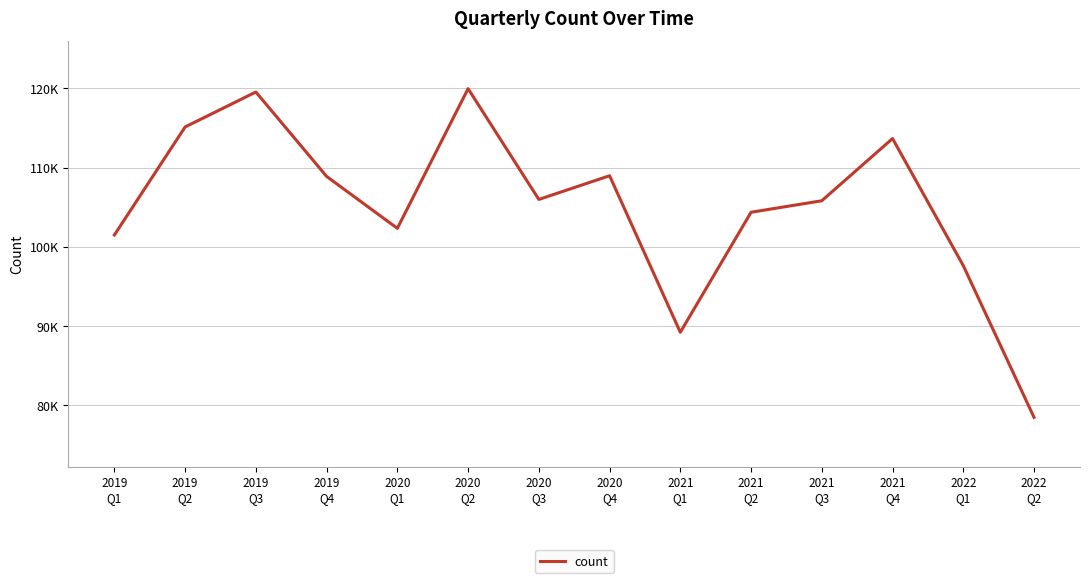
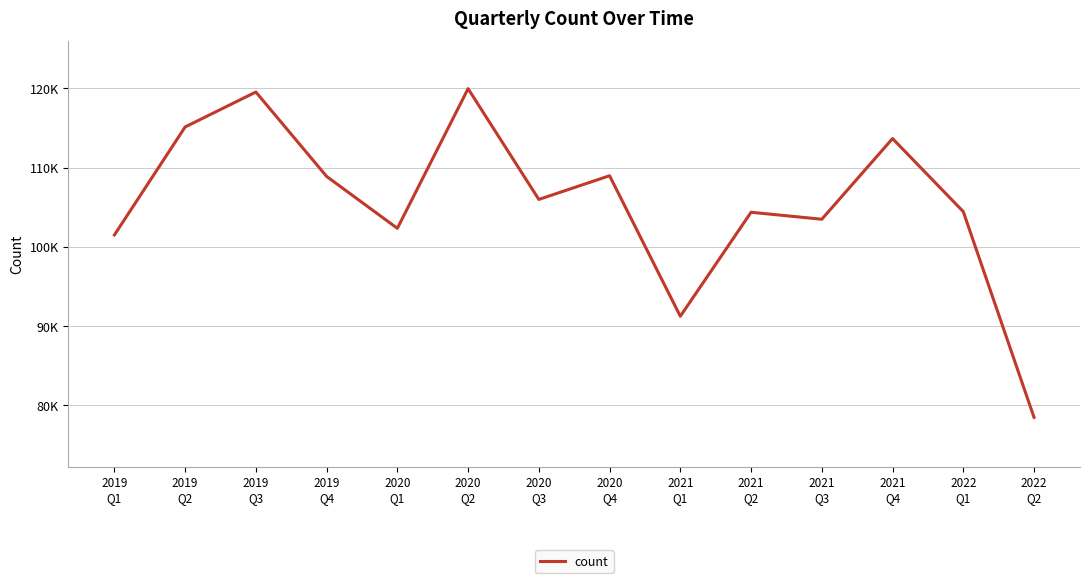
  {
    "2019 Q1": 101000,
    "2019 Q2": 115000,
    "2019 Q3": 120000,
    "2019 Q4": 109000,
    "2020 Q1": 102000,
    "2020 Q2": 120000,
    "2020 Q3": 106000,
    "2020 Q4": 109000,
-   "2021 Q1": 89000,
+   "2021 Q1": 91000,
    "2021 Q2": 104000,
-   "2021 Q3": 106000,
+   "2021 Q3": 103000,
    "2021 Q4": 114000,
-   "2022 Q1": 98000,
+   "2022 Q1": 104000,
    "2022 Q2": 78000
  }
